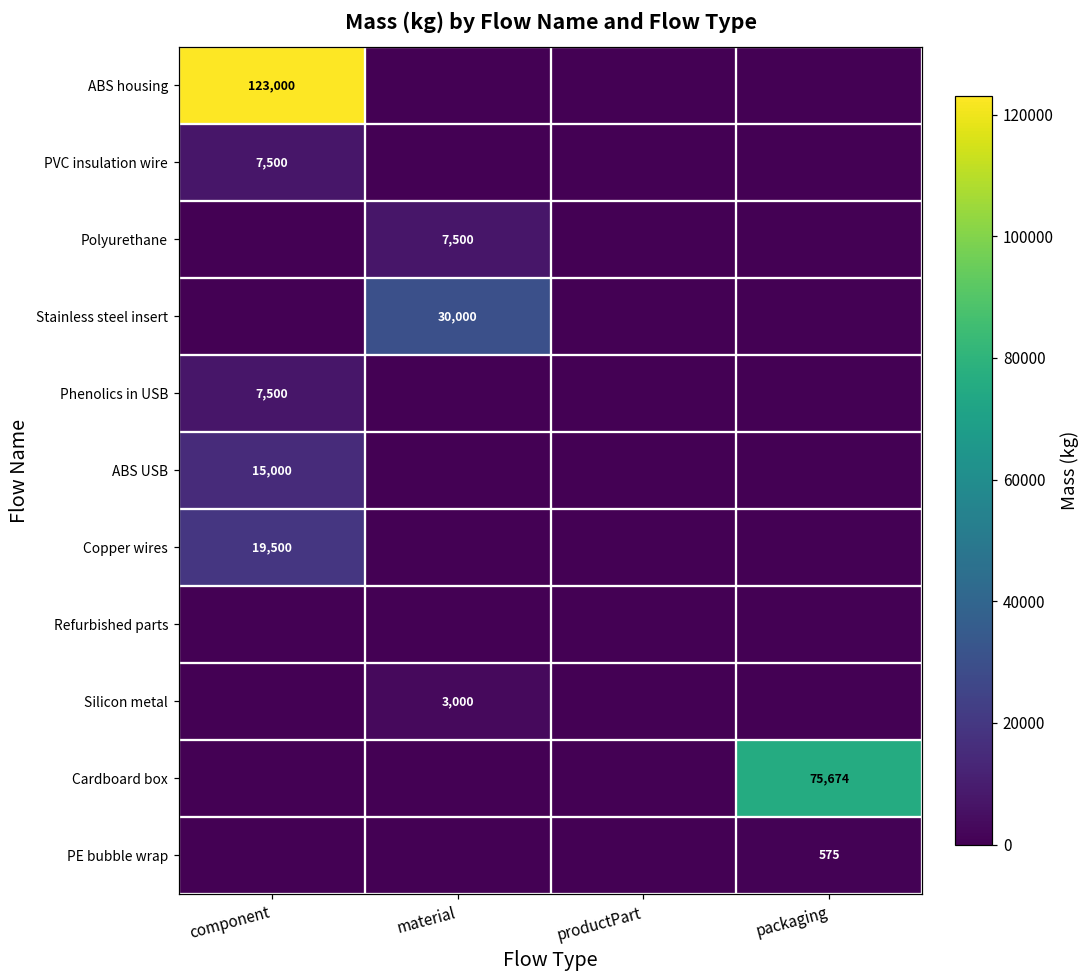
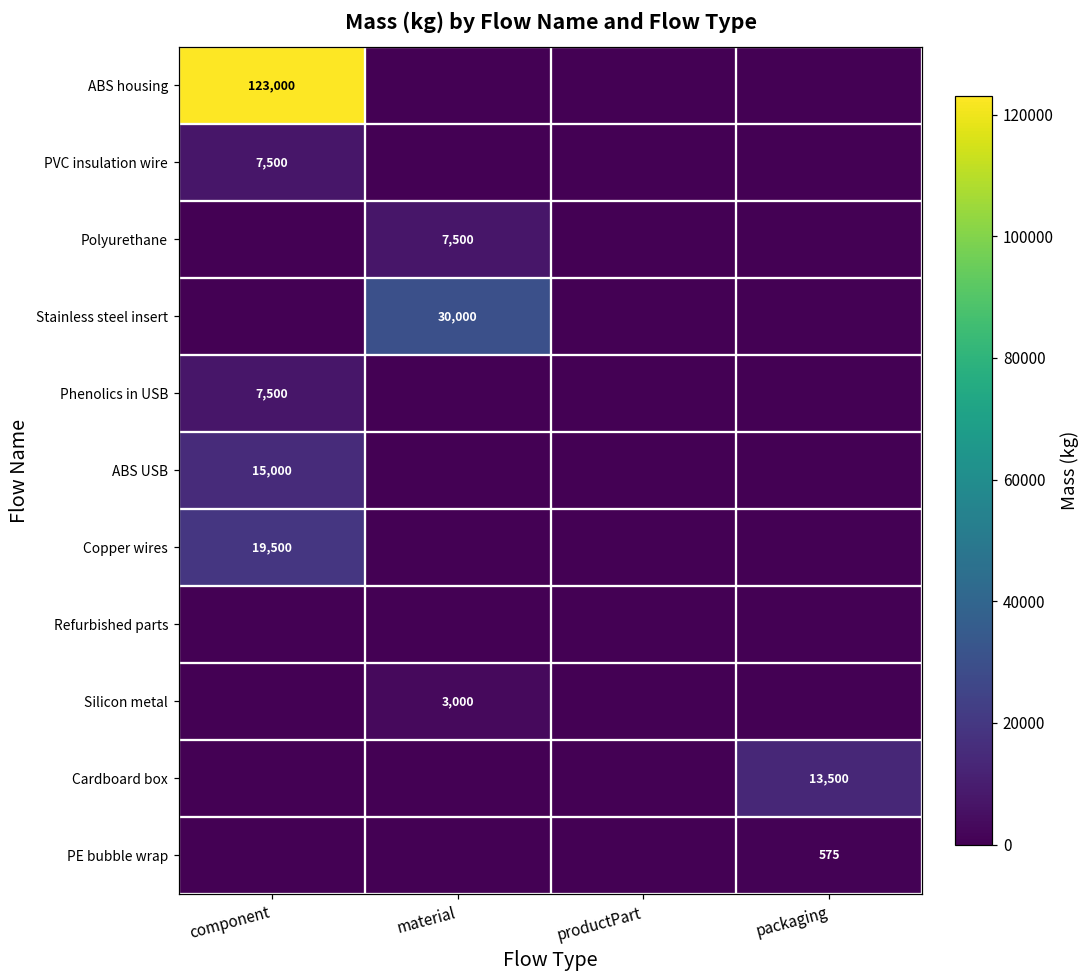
  {
    "ABS housing": {
      "component": "123,000"
    },
    "PVC insulation wire": {
      "component": "7,500"
    },
    "Polyurethane": {
      "material": "7,500"
    },
    "Stainless steel insert": {
      "material": "30,000"
    },
    "Phenolics in USB": {
      "component": "7,500"
    },
    "ABS USB": {
      "component": "15,000"
    },
    "Copper wires": {
      "component": "19,500"
    },
    "Silicon metal": {
      "material": "3,000"
    },
    "Cardboard box": {
-     "packaging": "75,674"
+     "packaging": "13,500"
    },
    "PE bubble wrap": {
      "packaging": "575"
    }
  }
